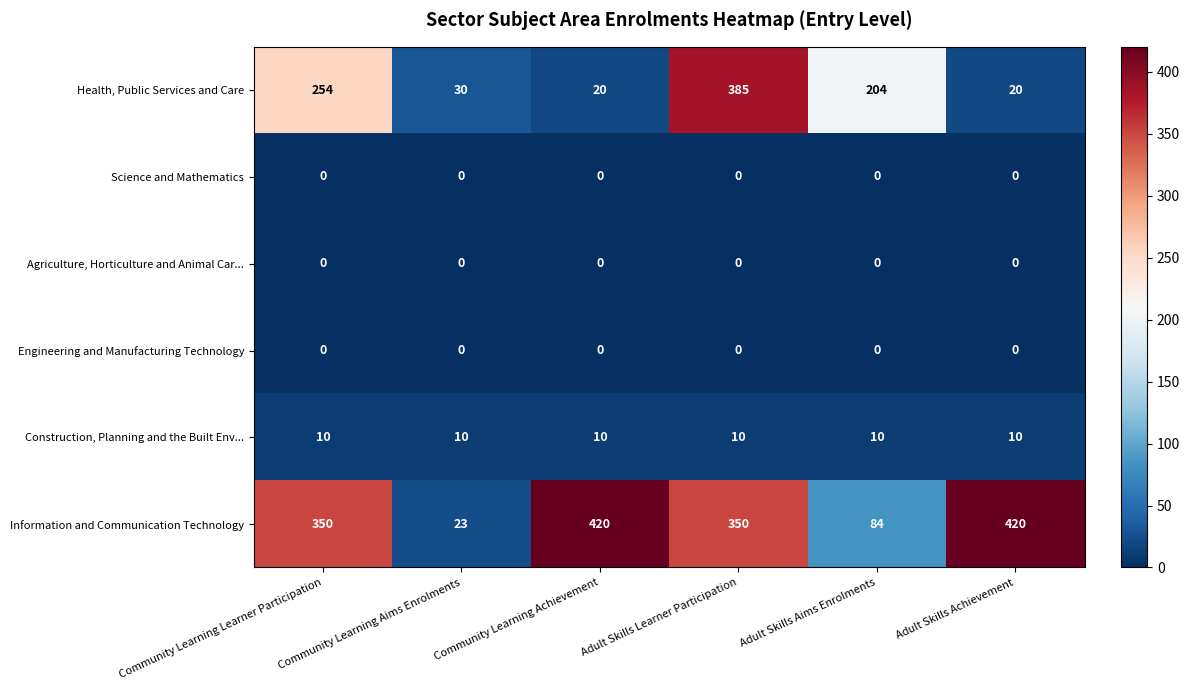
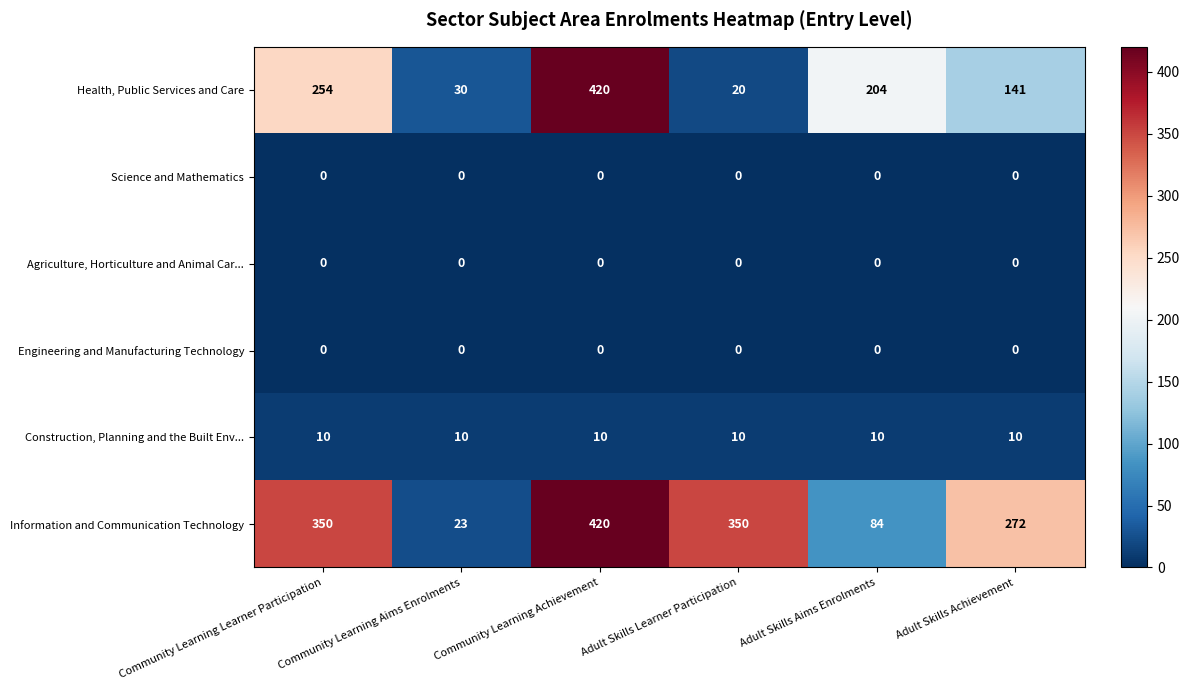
  {
    "Health, Public Services and Care": {
      "Community Learning Learner Participation": 254,
      "Community Learning Aims Enrolments": 30,
-     "Community Learning Achievement": 20,
-     "Adult Skills Learner Participation": 385,
+     "Community Learning Achievement": 420,
+     "Adult Skills Learner Participation": 20,
      "Adult Skills Aims Enrolments": 204,
-     "Adult Skills Achievement": 20
+     "Adult Skills Achievement": 141
    },
    "Science and Mathematics": {
      "Community Learning Learner Participation": 0,
      "Community Learning Aims Enrolments": 0,
      "Community Learning Achievement": 0,
      "Adult Skills Learner Participation": 0,
      "Adult Skills Aims Enrolments": 0,
      "Adult Skills Achievement": 0
    },
    "Agriculture, Horticulture and Animal Car...": {
      "Community Learning Learner Participation": 0,
      "Community Learning Aims Enrolments": 0,
      "Community Learning Achievement": 0,
      "Adult Skills Learner Participation": 0,
      "Adult Skills Aims Enrolments": 0,
      "Adult Skills Achievement": 0
    },
    "Engineering and Manufacturing Technology": {
      "Community Learning Learner Participation": 0,
      "Community Learning Aims Enrolments": 0,
      "Community Learning Achievement": 0,
      "Adult Skills Learner Participation": 0,
      "Adult Skills Aims Enrolments": 0,
      "Adult Skills Achievement": 0
    },
    "Construction, Planning and the Built Env...": {
      "Community Learning Learner Participation": 10,
      "Community Learning Aims Enrolments": 10,
      "Community Learning Achievement": 10,
      "Adult Skills Learner Participation": 10,
      "Adult Skills Aims Enrolments": 10,
      "Adult Skills Achievement": 10
    },
    "Information and Communication Technology": {
      "Community Learning Learner Participation": 350,
      "Community Learning Aims Enrolments": 23,
      "Community Learning Achievement": 420,
      "Adult Skills Learner Participation": 350,
      "Adult Skills Aims Enrolments": 84,
-     "Adult Skills Achievement": 420
+     "Adult Skills Achievement": 272
    }
  }
